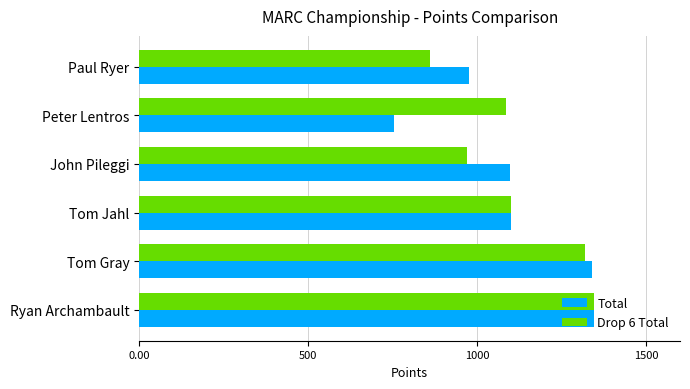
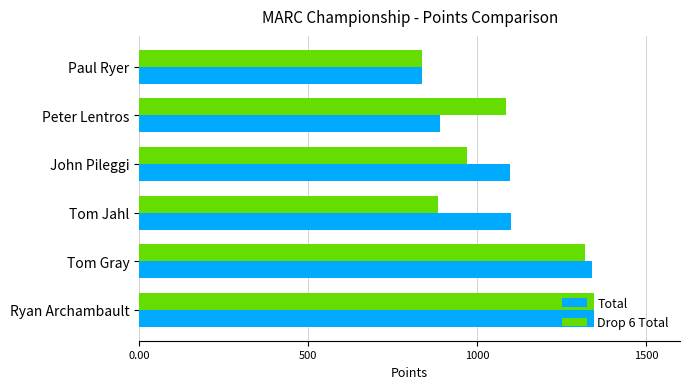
  {
    "Total": {
-     "Paul Ryer": 980,
-     "Peter Lentros": 750,
+     "Paul Ryer": 840,
+     "Peter Lentros": 890,
      "John Pileggi": 1100,
      "Tom Jahl": 1100,
      "Tom Gray": 1340,
      "Ryan Archambault": 1350
    },
    "Drop 6 Total": {
-     "Paul Ryer": 860,
+     "Paul Ryer": 840,
      "Peter Lentros": 1080,
      "John Pileggi": 970,
-     "Tom Jahl": 1100,
+     "Tom Jahl": 890,
      "Tom Gray": 1320,
      "Ryan Archambault": 1350
    }
  }
